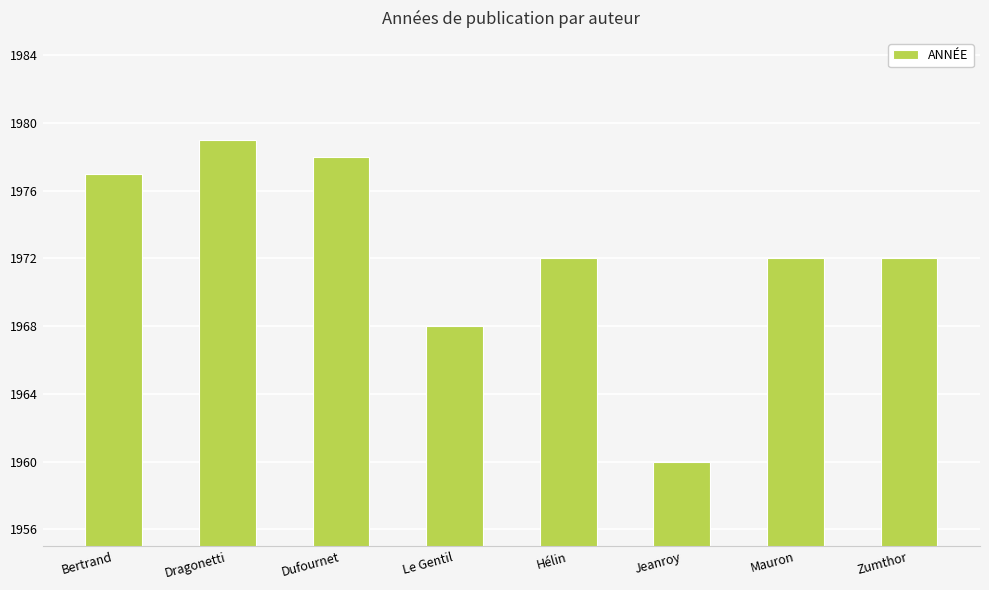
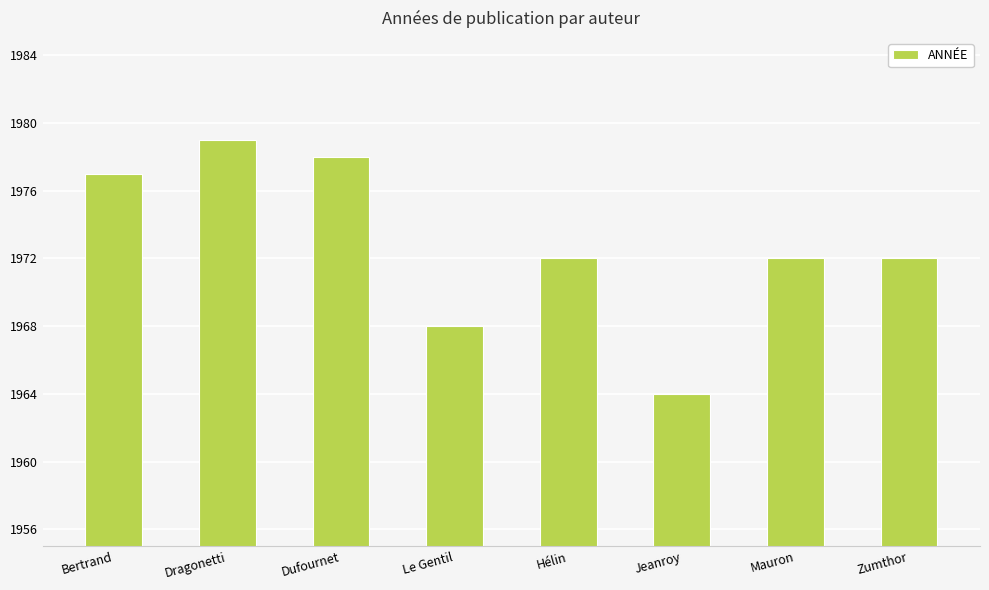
  {
    "Bertrand": 1977,
    "Dragonetti": 1979,
    "Dufournet": 1978,
    "Le Gentil": 1968,
    "Hélin": 1972,
-   "Jeanroy": 1960,
+   "Jeanroy": 1964,
    "Mauron": 1972,
    "Zumthor": 1972
  }
